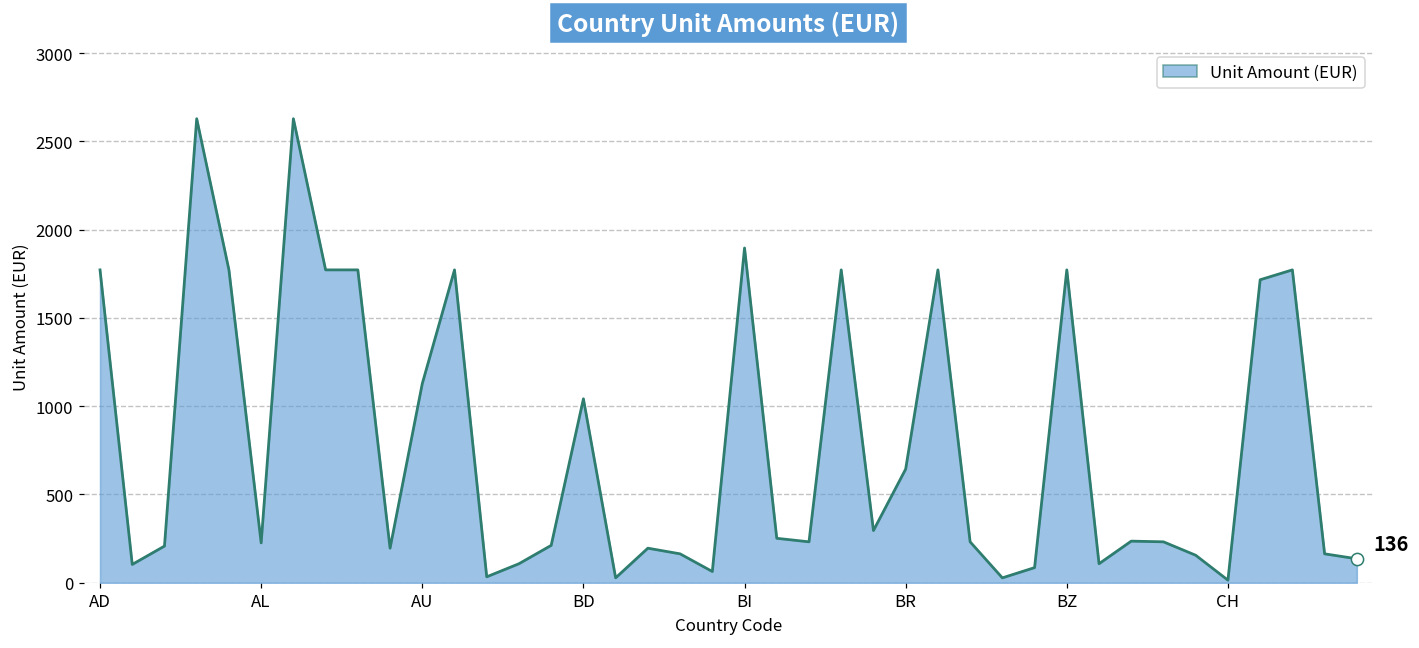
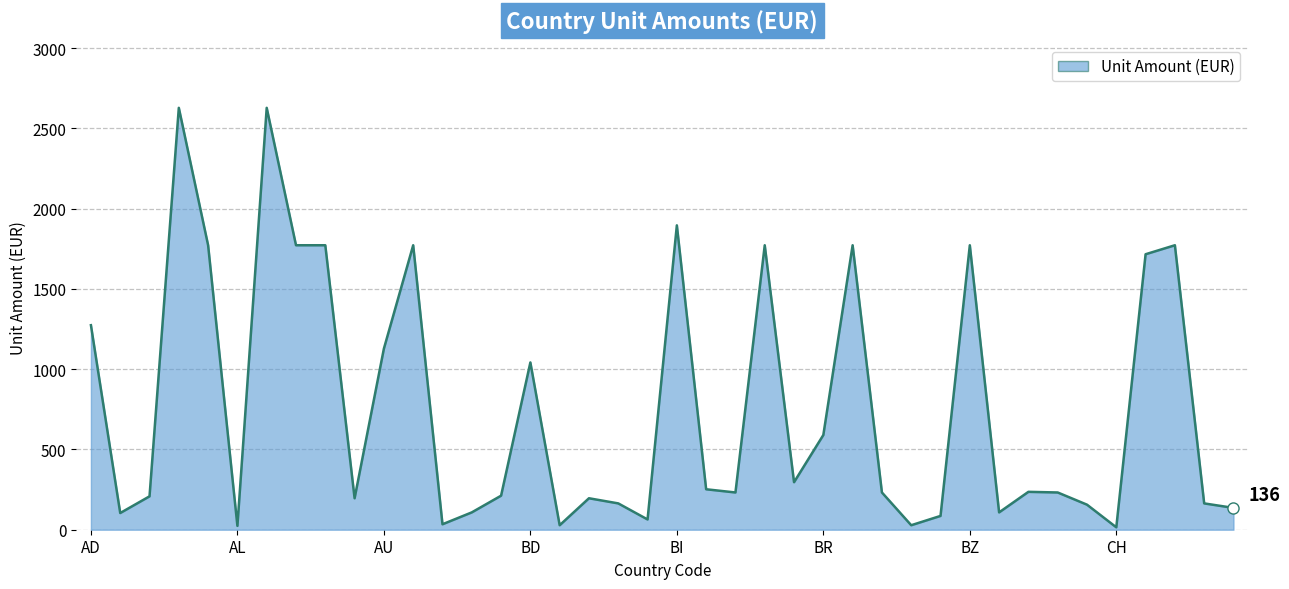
  {
    "Unit Amount (EUR)": {
-     "AD": 1770,
-     "AL": 230,
+     "AD": 1270,
+     "AL": 20,
      "AU": 1130,
      "BD": 1040,
      "BI": 1900,
-     "BR": 640,
+     "BR": 590,
      "BZ": 1770,
      "CH": 20
    }
  }
